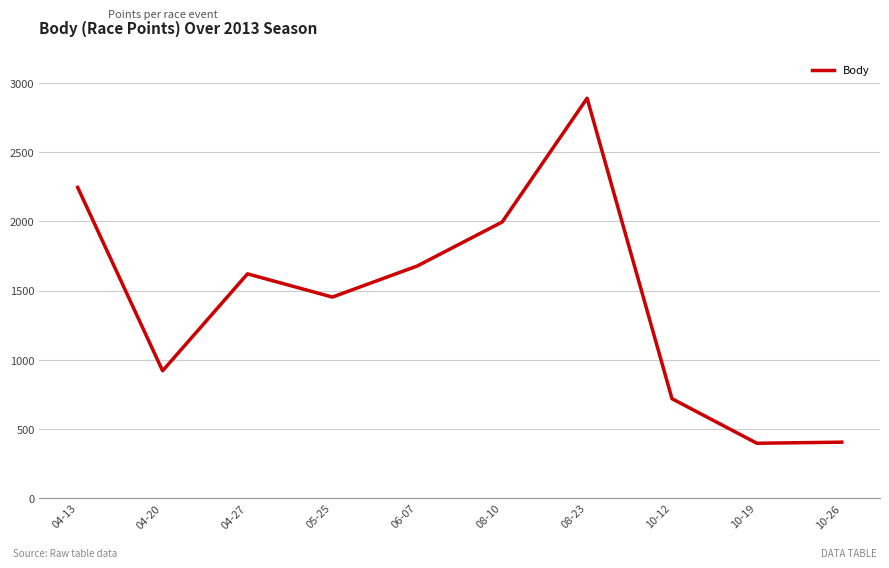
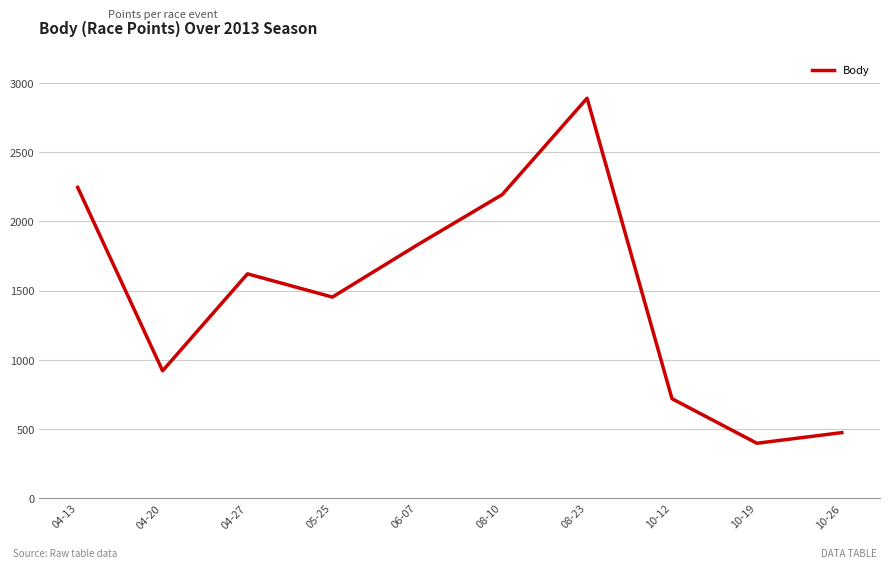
  {
    "04-13": 2250,
    "04-20": 920,
    "04-27": 1620,
    "05-25": 1450,
-   "06-07": 1680,
-   "08-10": 2000,
+   "06-07": 1830,
+   "08-10": 2190,
    "08-23": 2890,
    "10-12": 720,
    "10-19": 400,
-   "10-26": 400
+   "10-26": 470
  }
